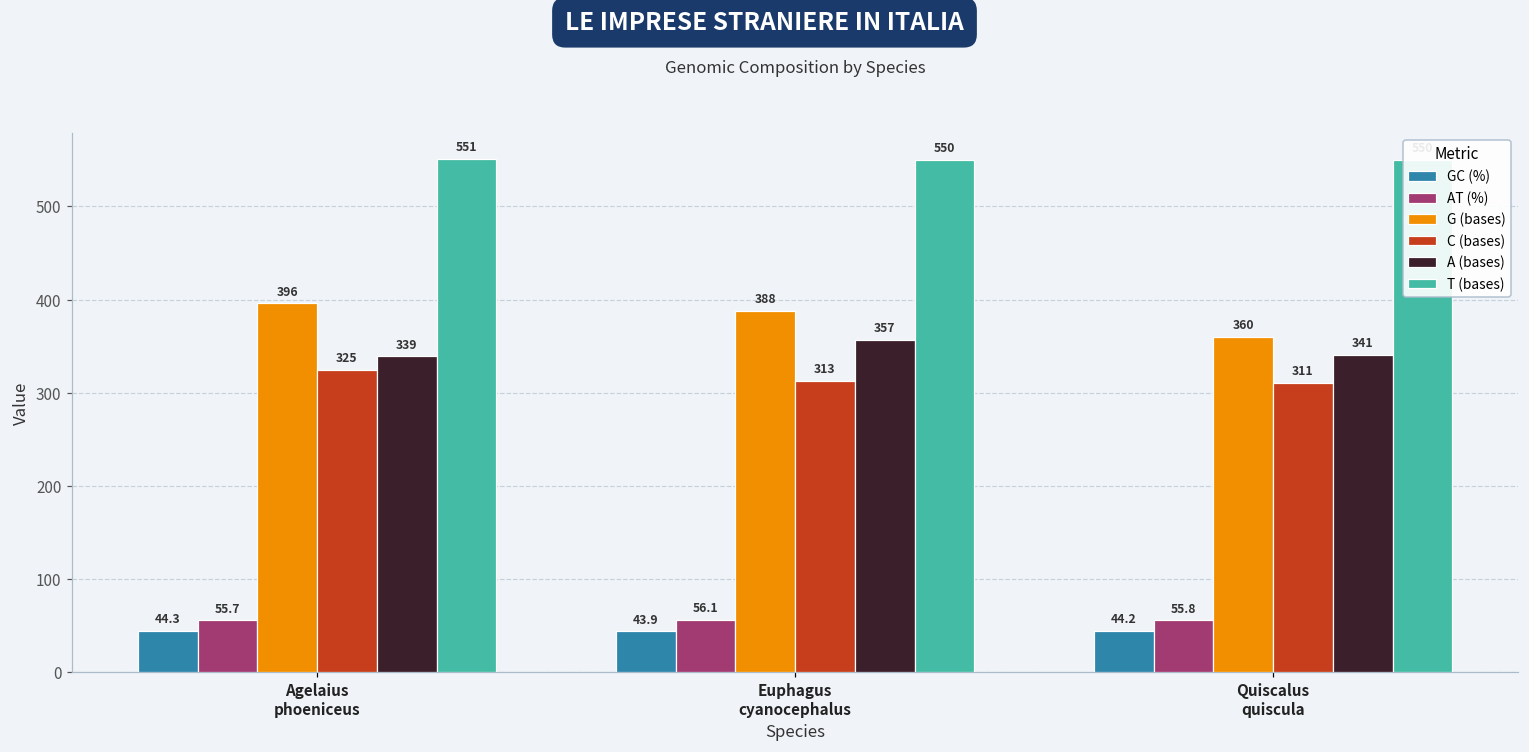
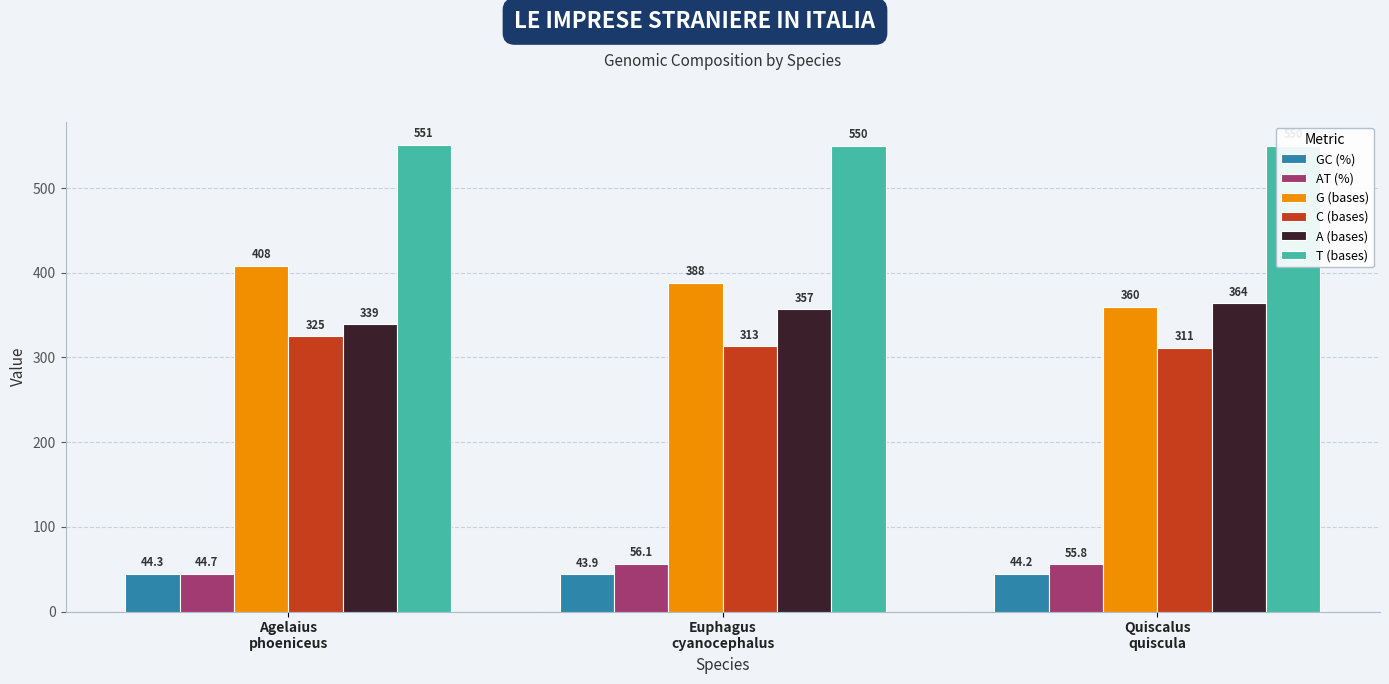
  {
    "AT (%)": {
-     "Agelaius phoeniceus": 55.7,
+     "Agelaius phoeniceus": 44.7,
      "Euphagus cyanocephalus": 56.1,
      "Quiscalus quiscula": 55.8
    },
    "G (bases)": {
-     "Agelaius phoeniceus": 396,
+     "Agelaius phoeniceus": 408,
      "Euphagus cyanocephalus": 388,
      "Quiscalus quiscula": 360
    },
    "C (bases)": {
      "Agelaius phoeniceus": 325,
      "Euphagus cyanocephalus": 313,
      "Quiscalus quiscula": 311
    },
    "A (bases)": {
      "Agelaius phoeniceus": 339,
      "Euphagus cyanocephalus": 357,
-     "Quiscalus quiscula": 341
+     "Quiscalus quiscula": 364
    }
  }
